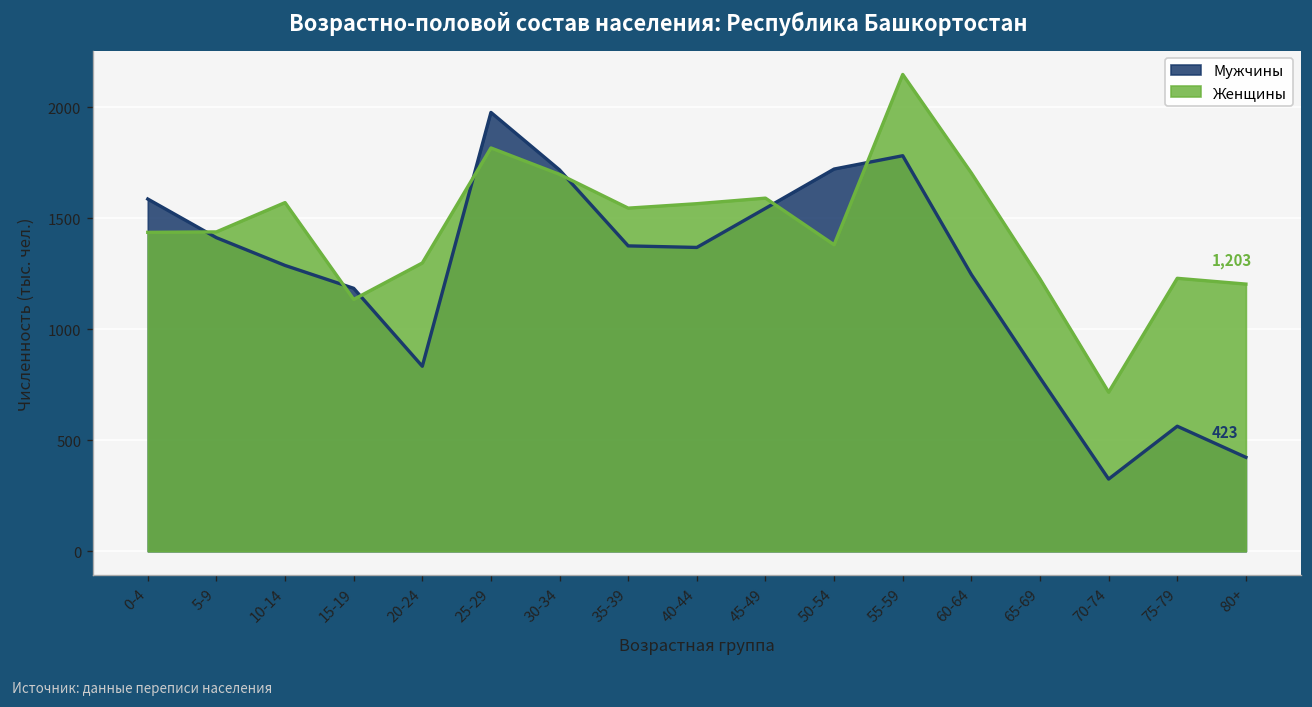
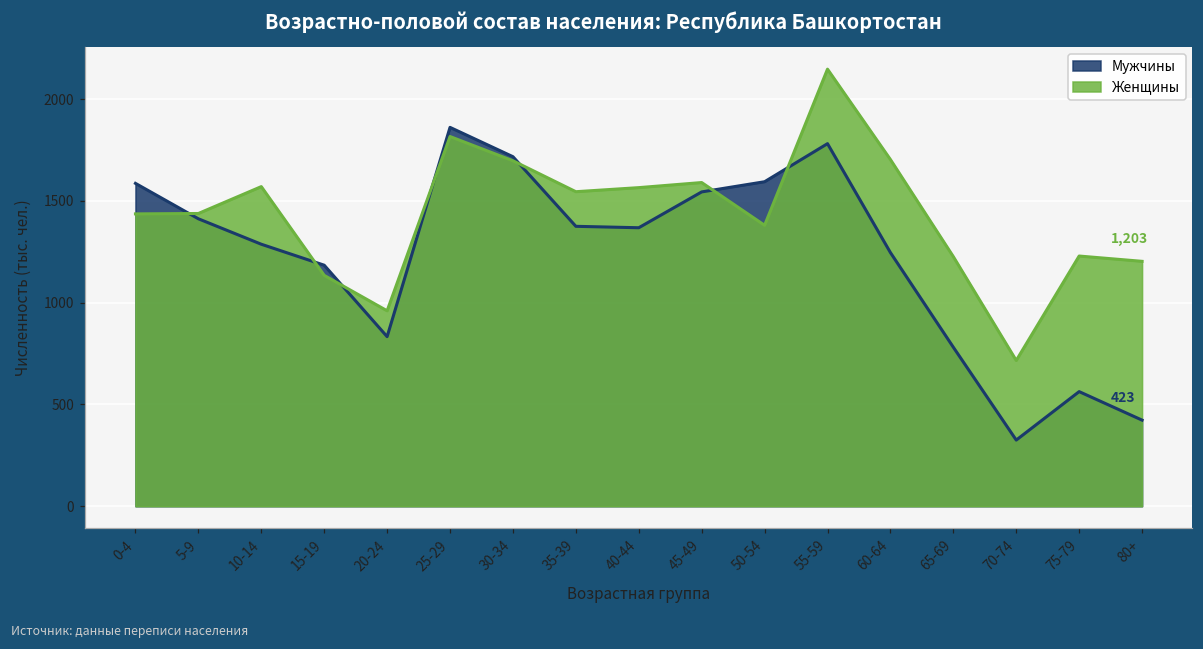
  {
    "Мужчины": {
      "0-4": 1590,
      "5-9": 1410,
      "10-14": 1290,
      "15-19": 1180,
      "20-24": 830,
-     "25-29": 1980,
+     "25-29": 1860,
      "30-34": 1720,
      "35-39": 1380,
      "40-44": 1370,
      "45-49": 1540,
-     "50-54": 1720,
+     "50-54": 1590,
      "55-59": 1780,
      "60-64": 1250,
      "65-69": 780,
      "70-74": 330,
      "75-79": 560
    },
    "Женщины": {
      "0-4": 1440,
      "5-9": 1440,
      "10-14": 1570,
      "15-19": 1130,
-     "20-24": 1300,
+     "20-24": 960,
      "25-29": 1820,
      "30-34": 1700,
      "35-39": 1550,
      "40-44": 1570,
      "45-49": 1590,
      "50-54": 1380,
      "55-59": 2150,
      "60-64": 1700,
      "65-69": 1230,
      "70-74": 720,
      "75-79": 1230
    }
  }
